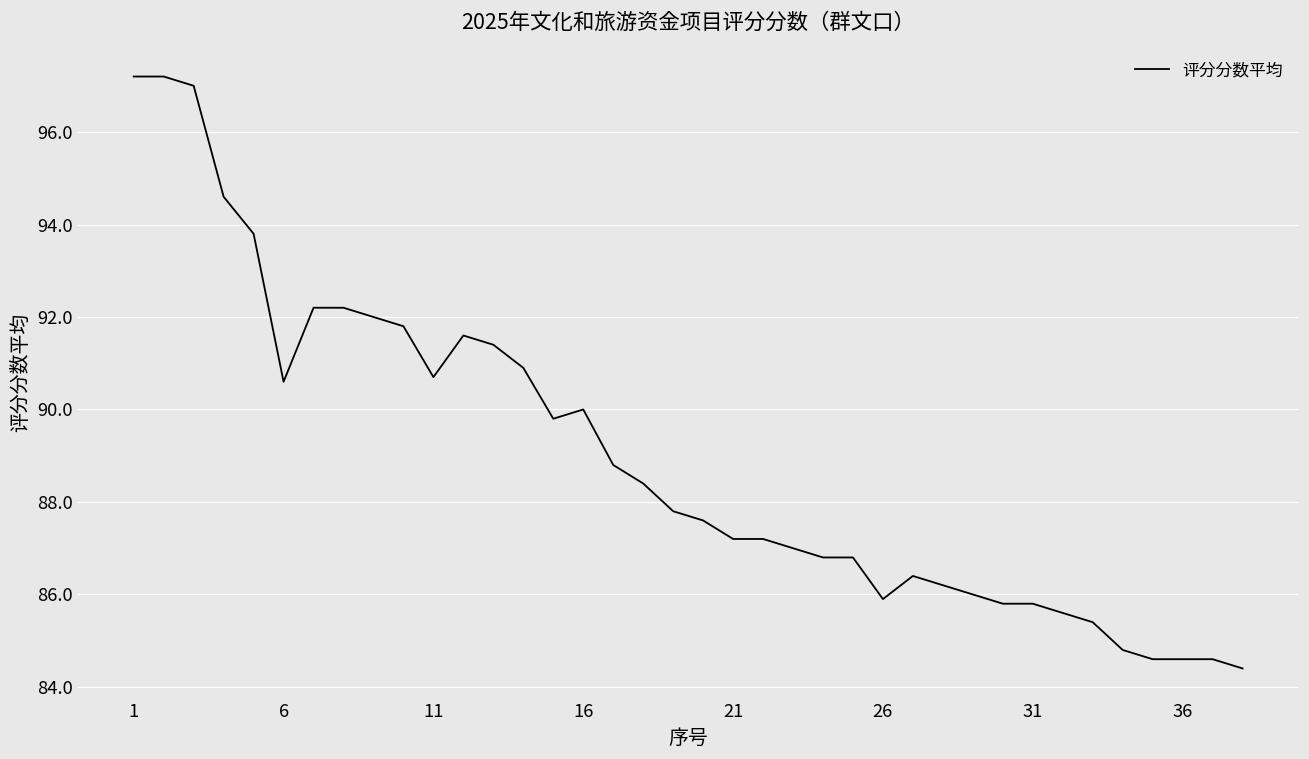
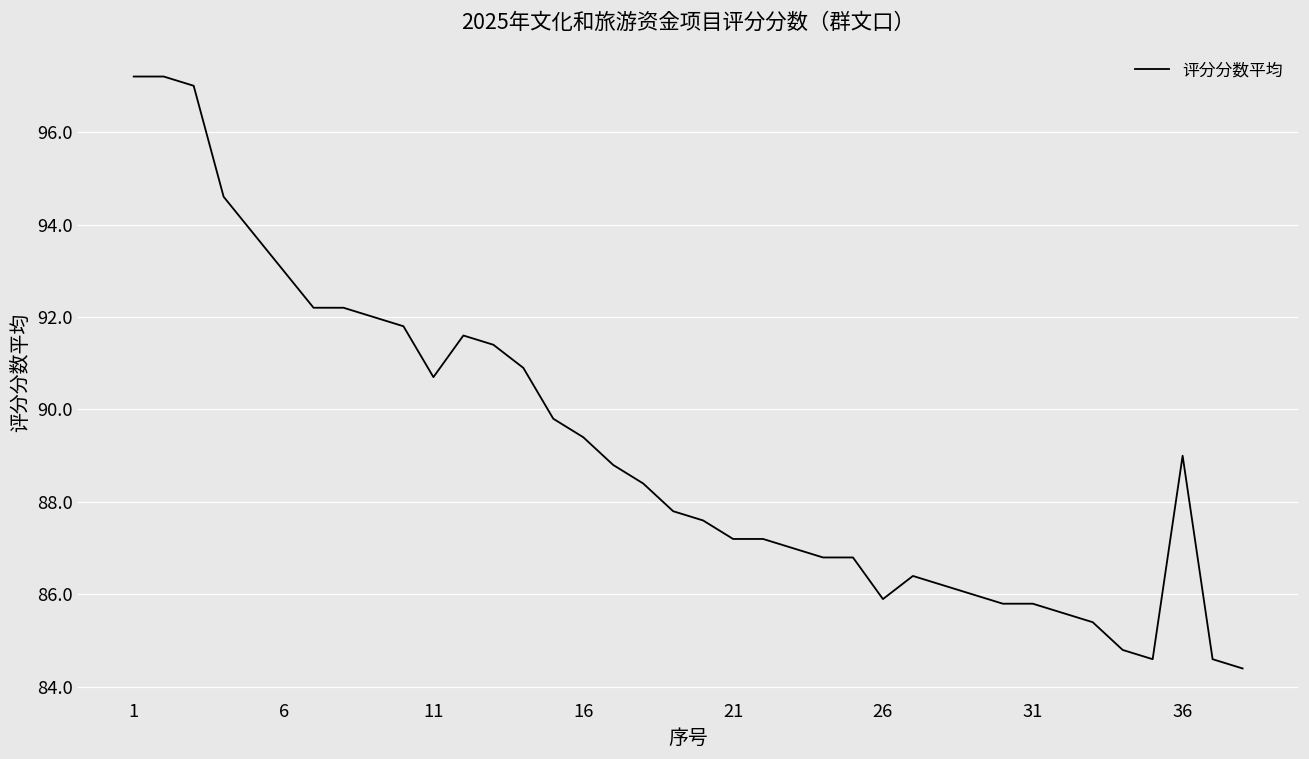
  {
    "1": 97.2,
-   "6": 90.6,
+   "6": 93.0,
    "11": 90.7,
-   "16": 90.0,
+   "16": 89.4,
    "21": 87.2,
    "26": 85.9,
    "31": 85.8,
-   "36": 84.6
+   "36": 89.0
  }
